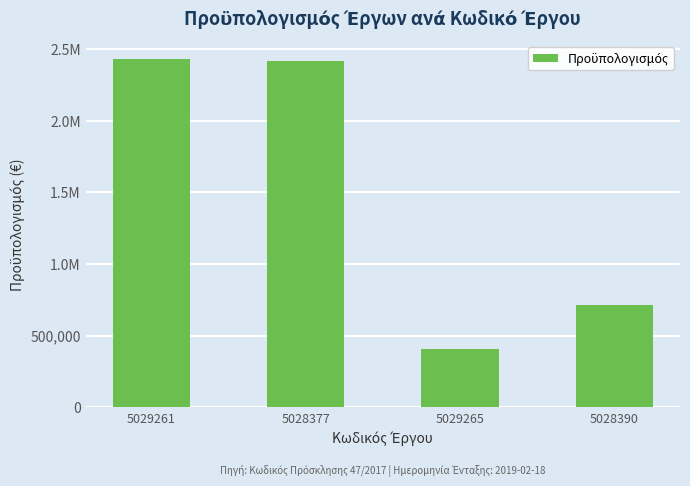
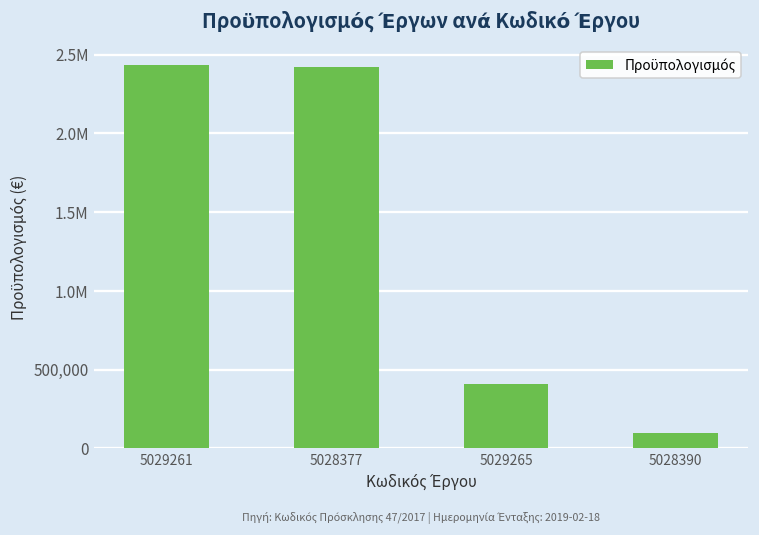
  {
    "5029261": "2,440,000",
    "5028377": "2,420,000",
    "5029265": "410,000",
-   "5028390": "710,000"
+   "5028390": "90,000"
  }
